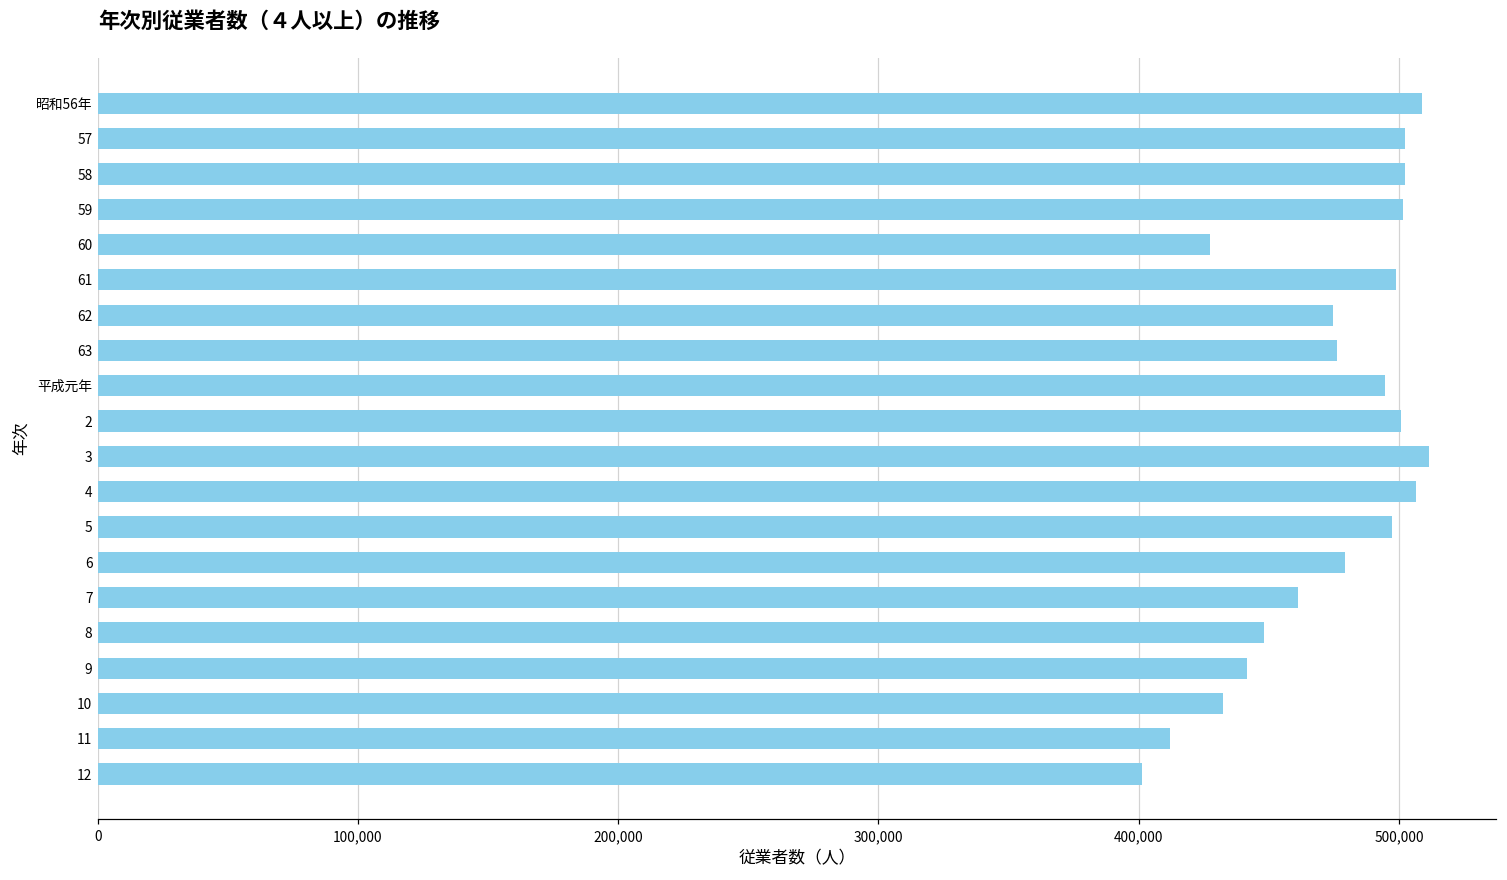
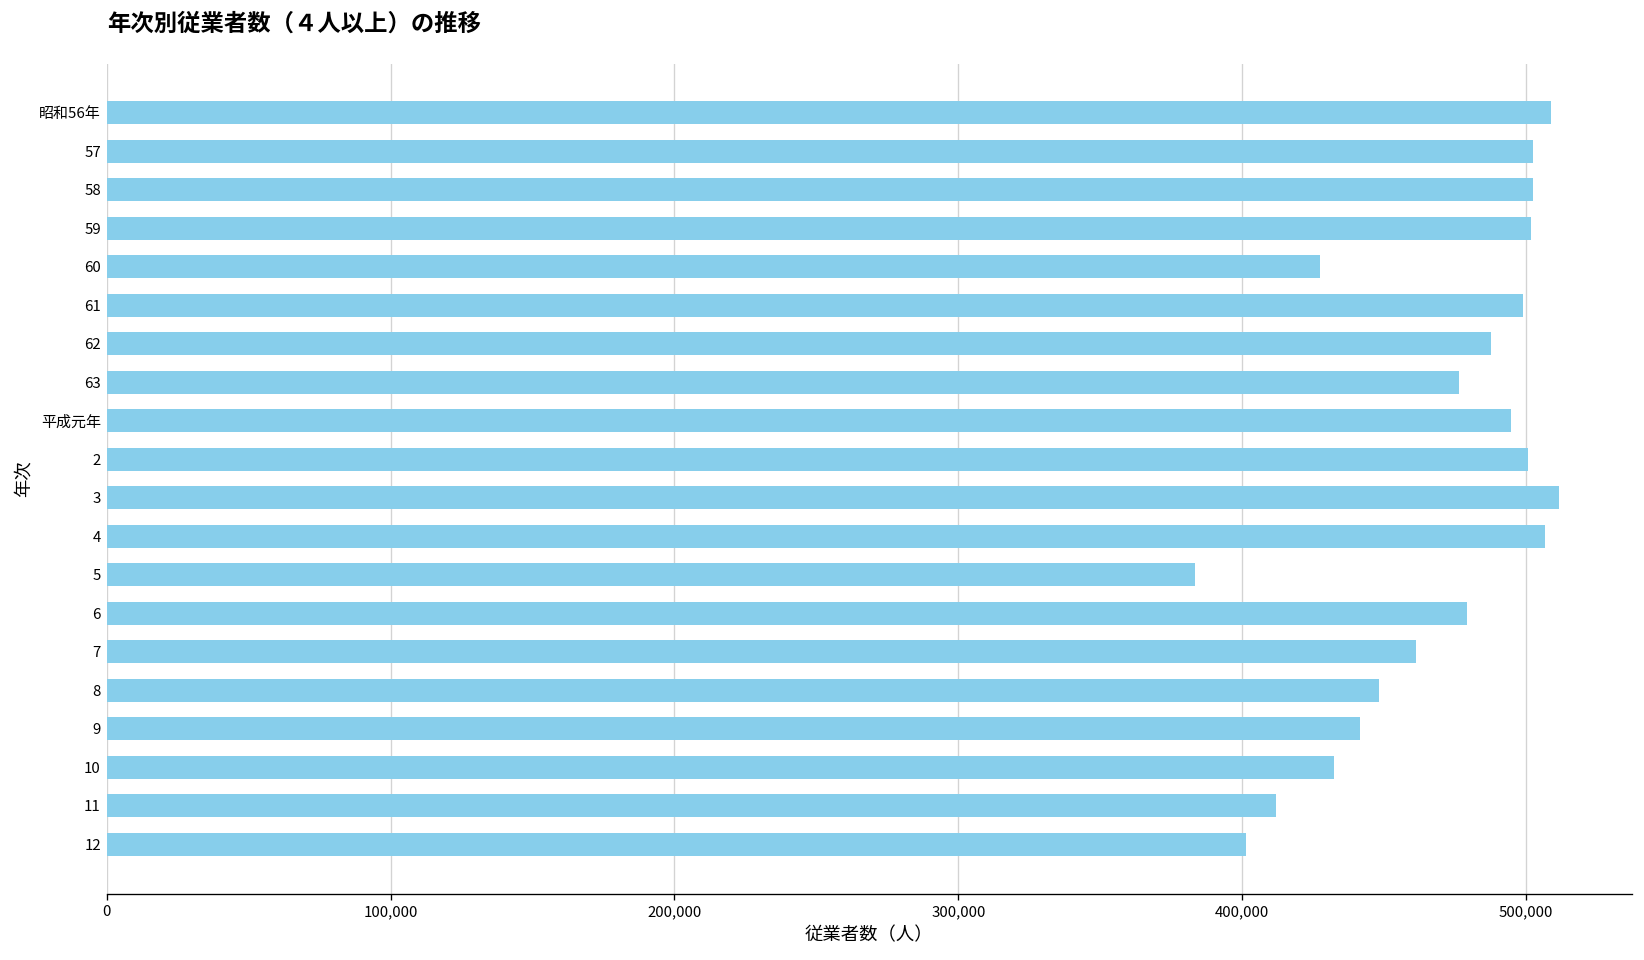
  {
    "昭和56年": "509,000",
    "57": "502,000",
    "58": "502,000",
    "59": "502,000",
    "60": "427,000",
    "61": "499,000",
-   "62": "475,000",
+   "62": "487,000",
    "63": "476,000",
    "平成元年": "495,000",
    "2": "501,000",
    "3": "512,000",
    "4": "507,000",
-   "5": "497,000",
+   "5": "383,000",
    "6": "479,000",
    "7": "461,000",
    "8": "448,000",
    "9": "442,000",
    "10": "432,000",
    "11": "412,000",
    "12": "401,000"
  }
